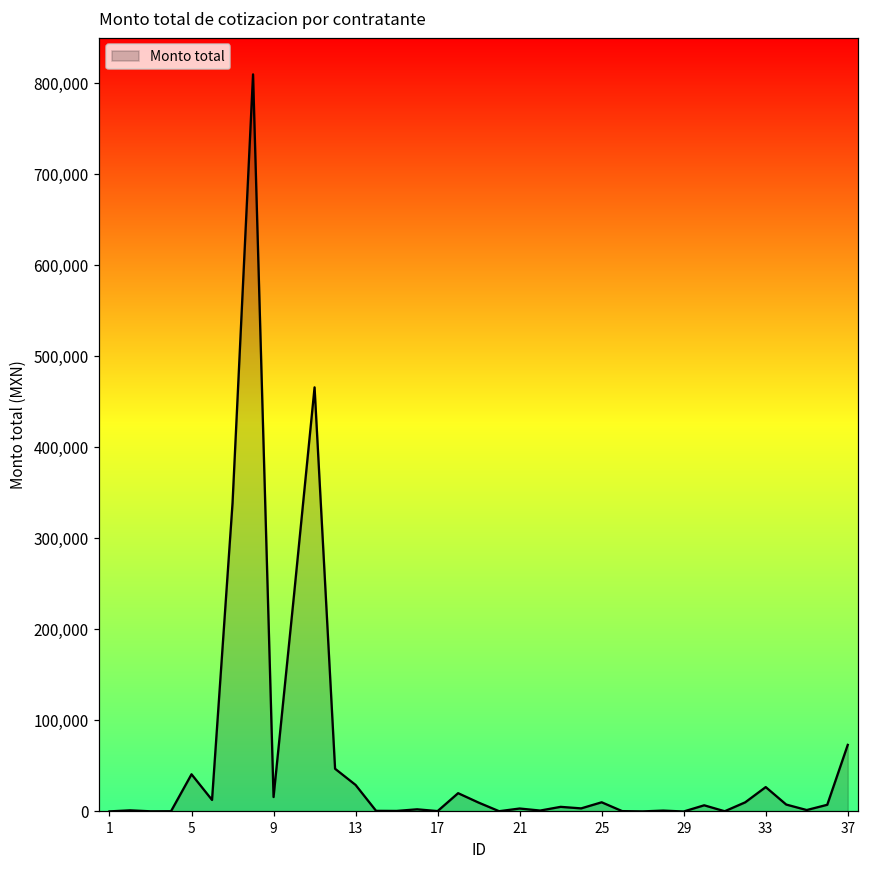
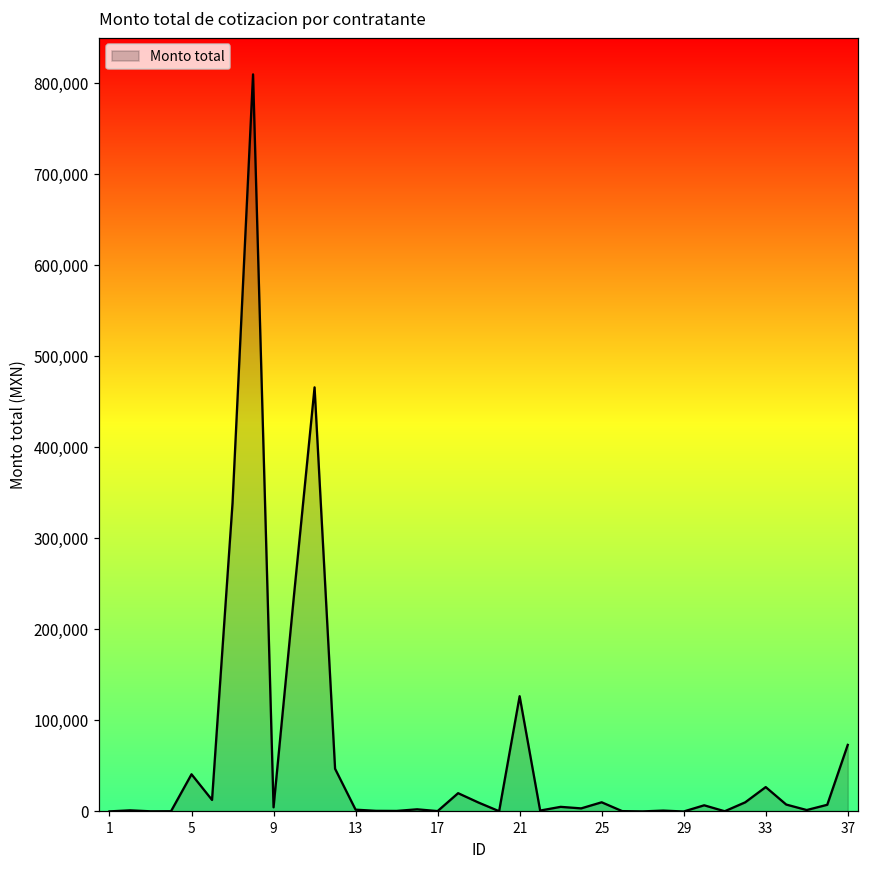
  {
    "1": "0",
    "5": "40,000",
-   "9": "20,000",
-   "13": "30,000",
+   "9": "0",
+   "13": "0",
    "17": "0",
-   "21": "0",
+   "21": "130,000",
    "25": "10,000",
    "29": "0",
    "33": "30,000",
    "37": "70,000"
  }
